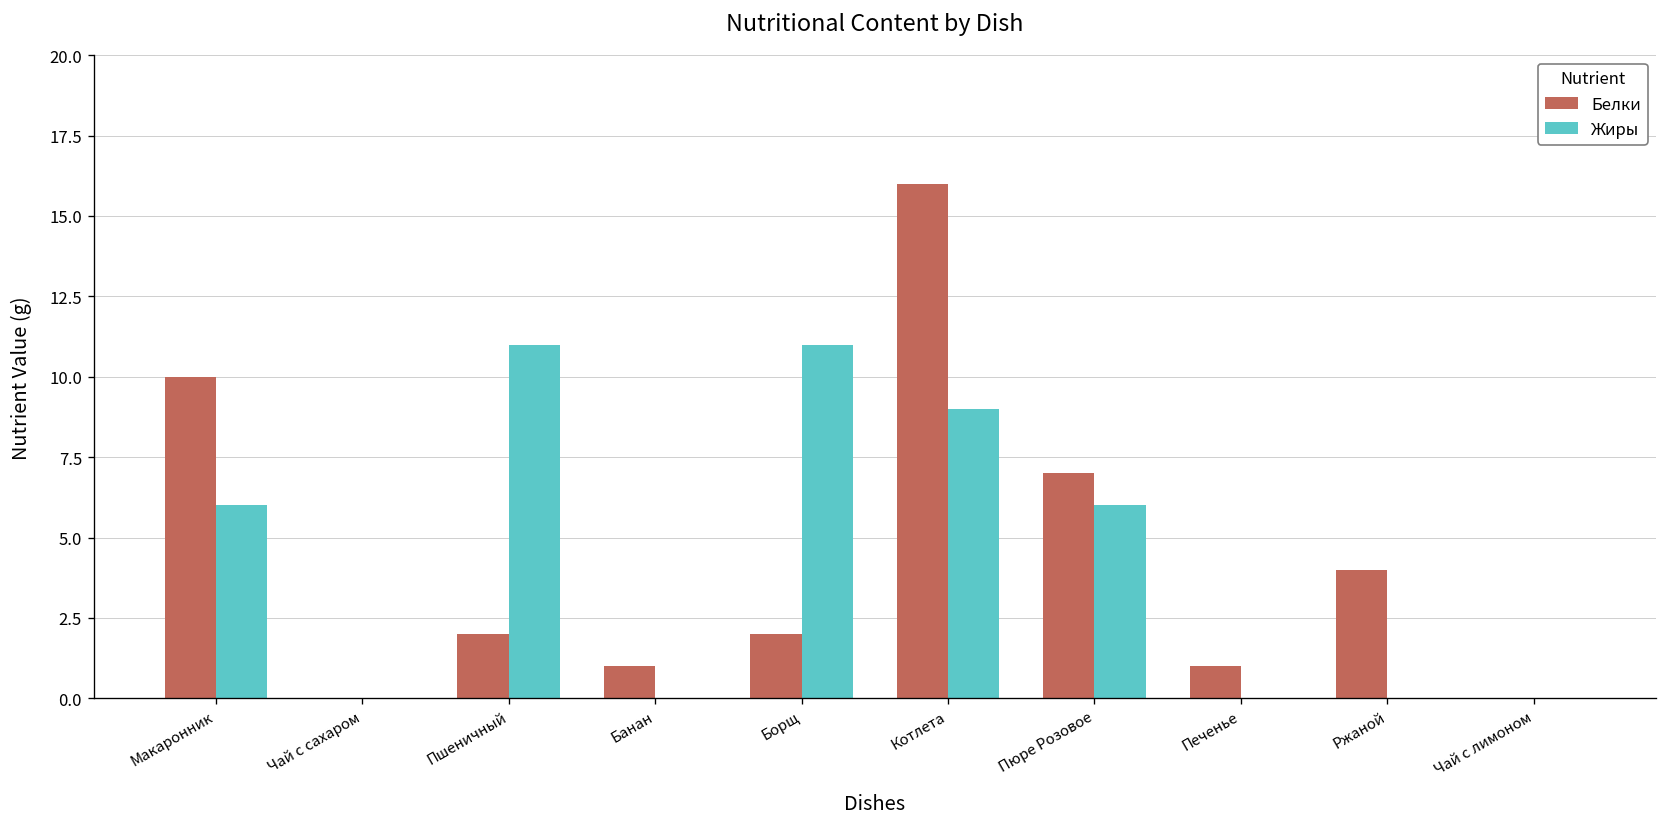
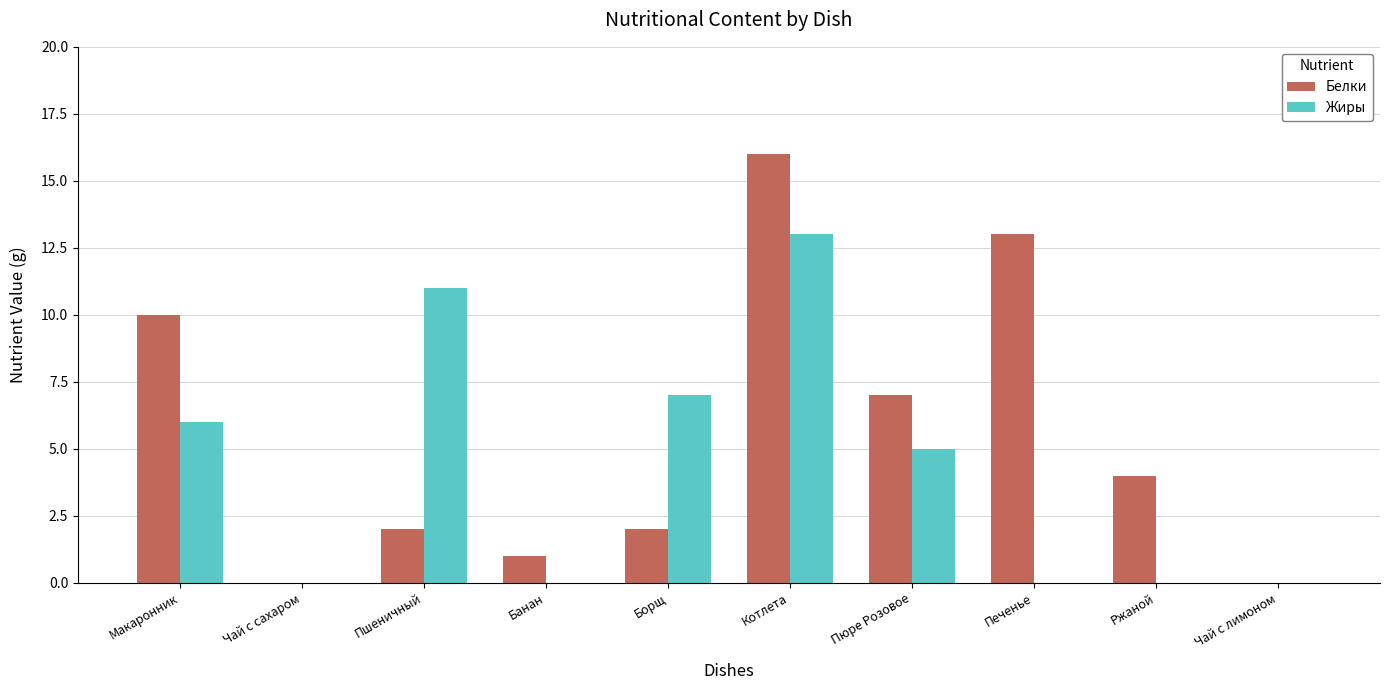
  {
    "Белки": {
      "Макаронник": 10,
      "Чай с сахаром": 0,
      "Пшеничный": 2,
      "Банан": 1,
      "Борщ": 2,
      "Котлета": 16,
      "Пюре Розовое": 7,
-     "Печенье": 1,
+     "Печенье": 13,
      "Ржаной": 4,
      "Чай с лимоном": 0
    },
    "Жиры": {
      "Макаронник": 6,
      "Чай с сахаром": 0,
      "Пшеничный": 11,
      "Банан": 0,
-     "Борщ": 11,
-     "Котлета": 9,
-     "Пюре Розовое": 6,
+     "Борщ": 7,
+     "Котлета": 13,
+     "Пюре Розовое": 5,
      "Печенье": 0,
      "Ржаной": 0,
      "Чай с лимоном": 0
    }
  }
